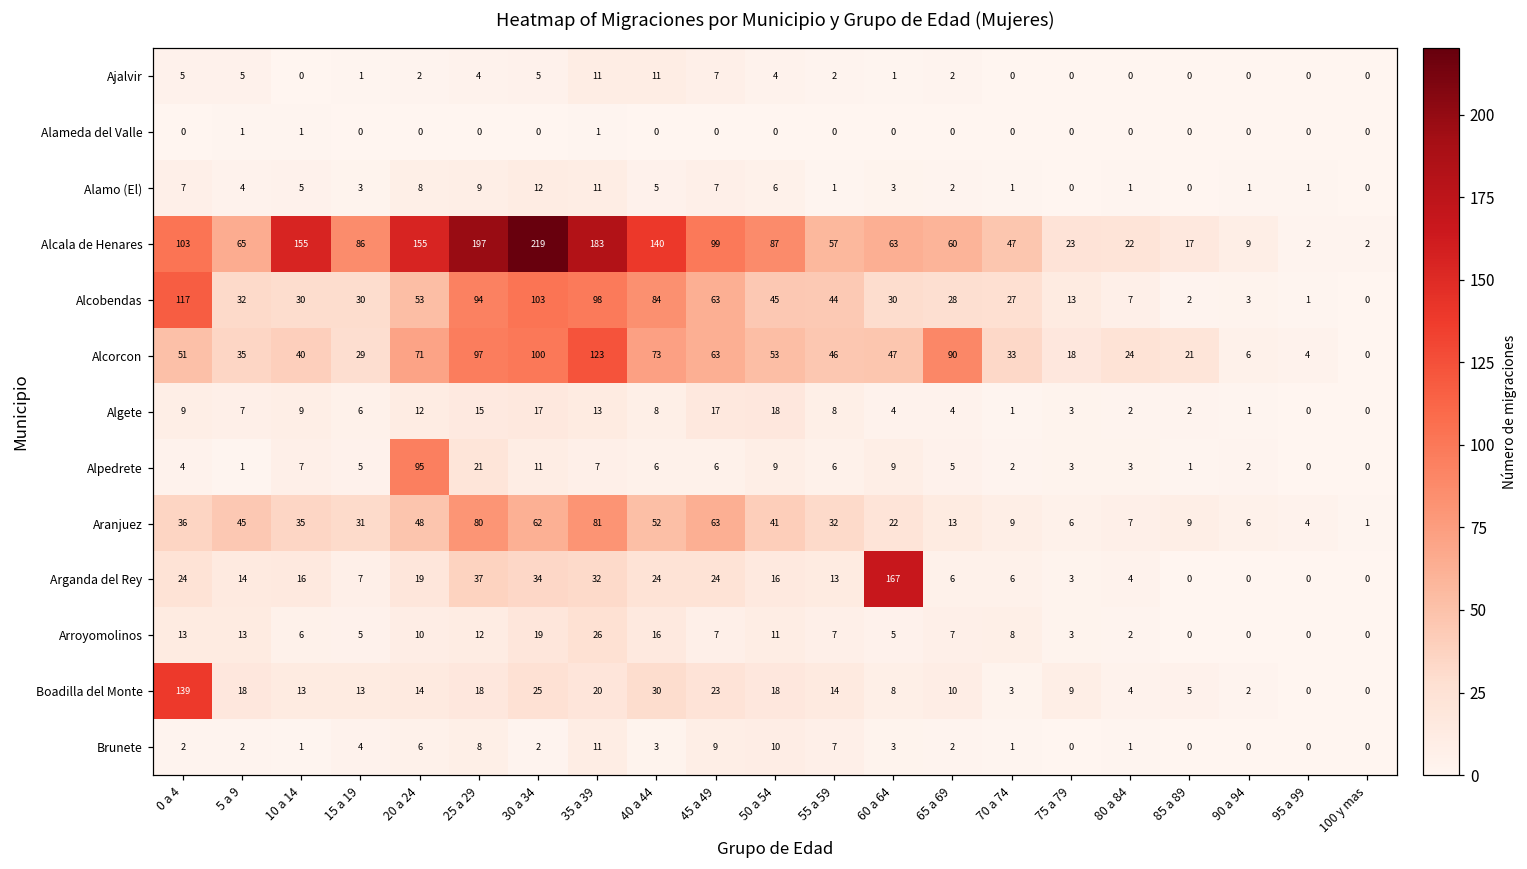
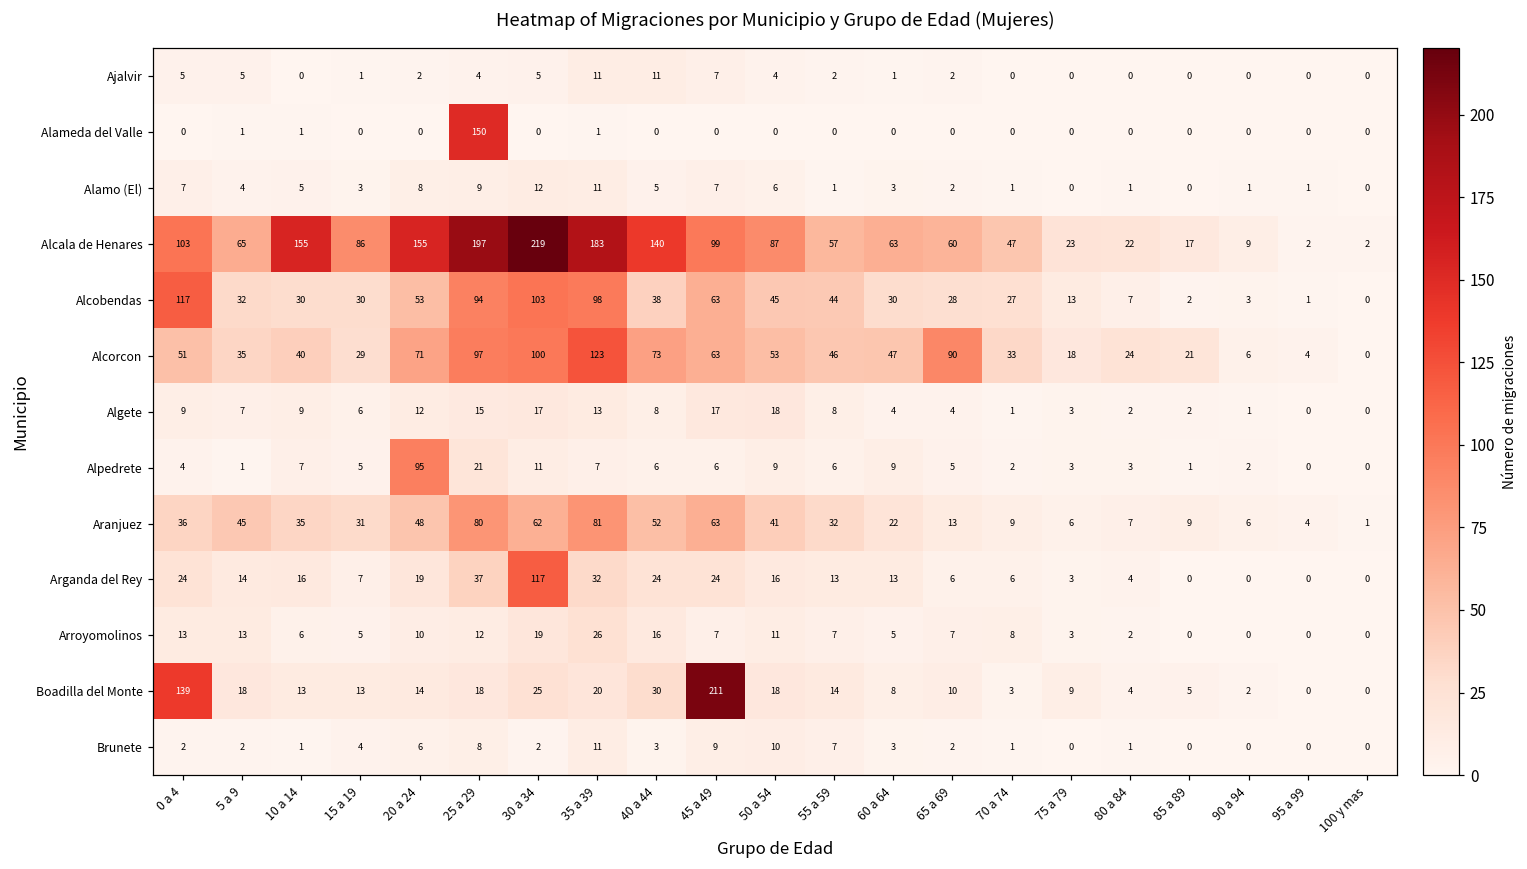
  {
    "Alameda del Valle": {
      "0 a 4": 0,
      "5 a 9": 1,
      "10 a 14": 1,
      "15 a 19": 0,
      "20 a 24": 0,
-     "25 a 29": 0,
+     "25 a 29": 150,
      "30 a 34": 0,
      "35 a 39": 1,
      "40 a 44": 0,
      "45 a 49": 0,
      "50 a 54": 0,
      "55 a 59": 0,
      "60 a 64": 0,
      "65 a 69": 0,
      "70 a 74": 0,
      "75 a 79": 0,
      "80 a 84": 0,
      "85 a 89": 0,
      "90 a 94": 0,
      "95 a 99": 0,
      "100 y mas": 0
    },
    "Alcobendas": {
      "0 a 4": 117,
      "5 a 9": 32,
      "10 a 14": 30,
      "15 a 19": 30,
      "20 a 24": 53,
      "25 a 29": 94,
      "30 a 34": 103,
      "35 a 39": 98,
-     "40 a 44": 84,
+     "40 a 44": 38,
      "45 a 49": 63,
      "50 a 54": 45,
      "55 a 59": 44,
      "60 a 64": 30,
      "65 a 69": 28,
      "70 a 74": 27,
      "75 a 79": 13,
      "80 a 84": 7,
      "85 a 89": 2,
      "90 a 94": 3,
      "95 a 99": 1,
      "100 y mas": 0
    },
    "Arganda del Rey": {
      "0 a 4": 24,
      "5 a 9": 14,
      "10 a 14": 16,
      "15 a 19": 7,
      "20 a 24": 19,
      "25 a 29": 37,
-     "30 a 34": 34,
+     "30 a 34": 117,
      "35 a 39": 32,
      "40 a 44": 24,
      "45 a 49": 24,
      "50 a 54": 16,
      "55 a 59": 13,
-     "60 a 64": 167,
+     "60 a 64": 13,
      "65 a 69": 6,
      "70 a 74": 6,
      "75 a 79": 3,
      "80 a 84": 4,
      "85 a 89": 0,
      "90 a 94": 0,
      "95 a 99": 0,
      "100 y mas": 0
    },
    "Boadilla del Monte": {
      "0 a 4": 139,
      "5 a 9": 18,
      "10 a 14": 13,
      "15 a 19": 13,
      "20 a 24": 14,
      "25 a 29": 18,
      "30 a 34": 25,
      "35 a 39": 20,
      "40 a 44": 30,
-     "45 a 49": 23,
+     "45 a 49": 211,
      "50 a 54": 18,
      "55 a 59": 14,
      "60 a 64": 8,
      "65 a 69": 10,
      "70 a 74": 3,
      "75 a 79": 9,
      "80 a 84": 4,
      "85 a 89": 5,
      "90 a 94": 2,
      "95 a 99": 0,
      "100 y mas": 0
    }
  }
